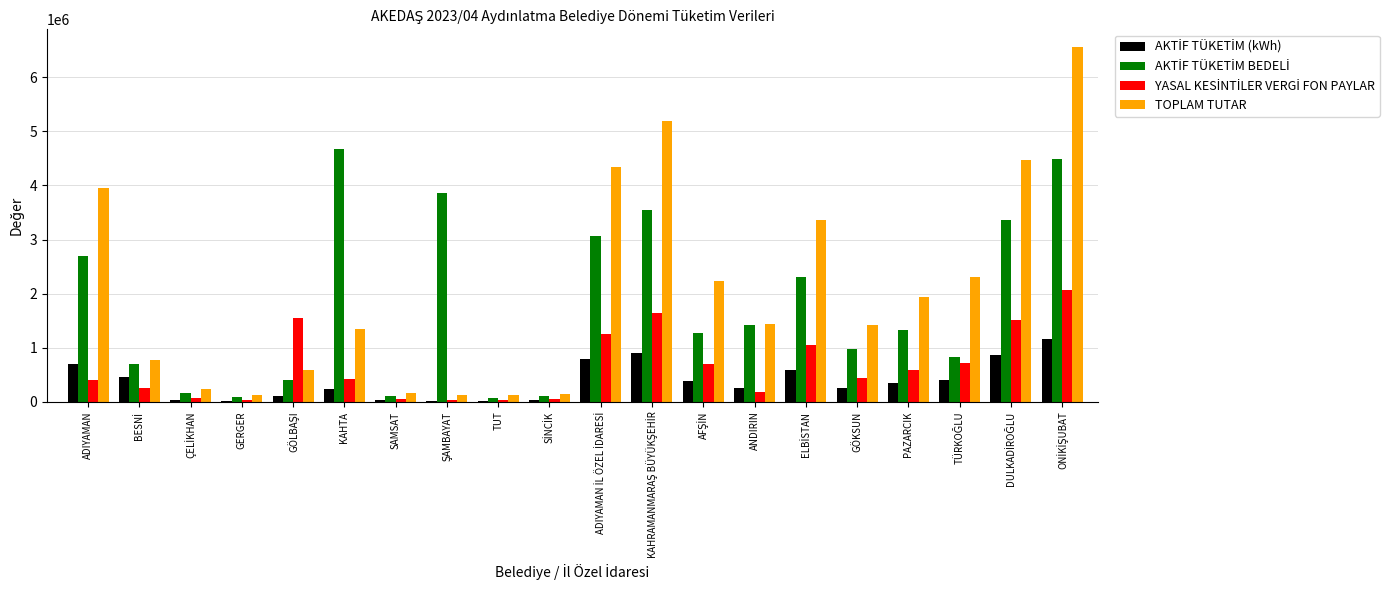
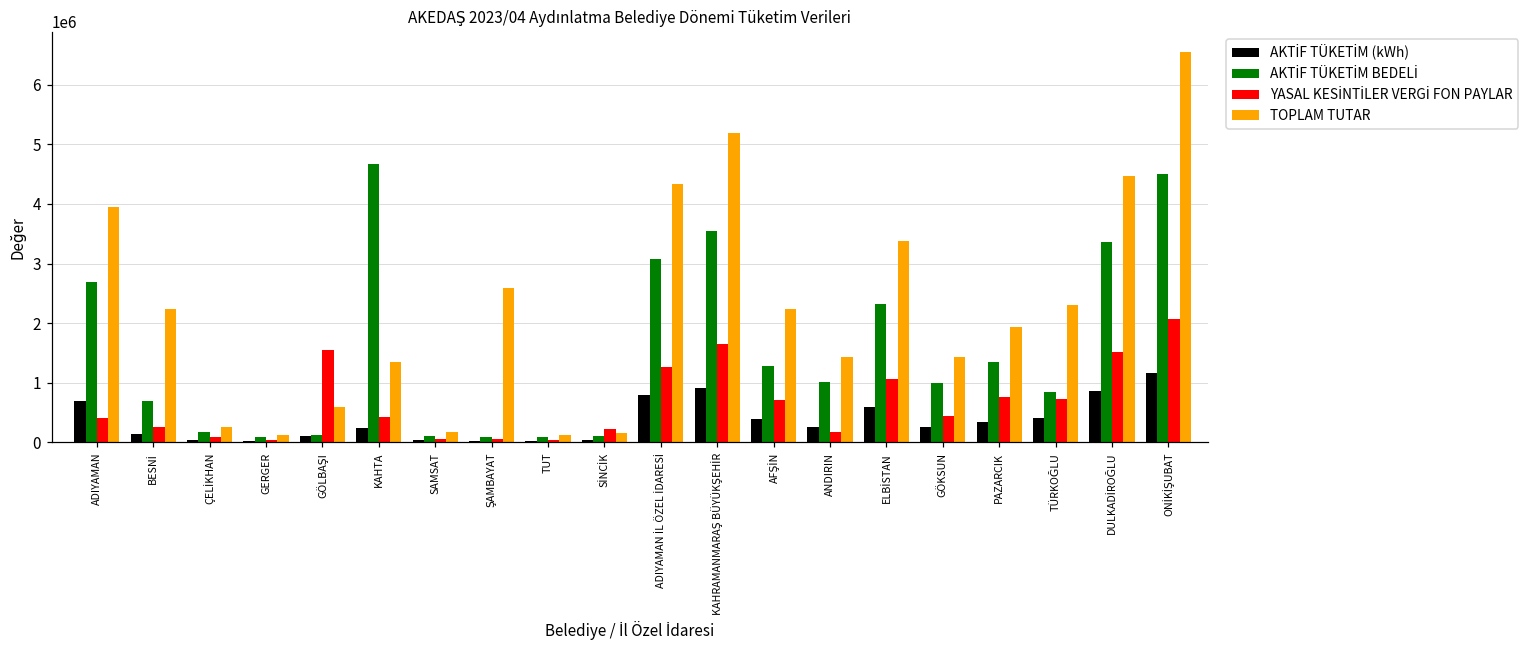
  {
    "AKTİF TÜKETİM (kWh)": {
      "ADIYAMAN": 700000,
-     "BESNİ": 500000,
+     "BESNİ": 100000,
      "GÖLBAŞI": 100000,
      "KAHTA": 200000,
      "ADIYAMAN İL ÖZEL İDARESİ": 800000,
      "KAHRAMANMARAŞ BÜYÜKŞEHİR": 900000,
      "AFŞİN": 400000,
      "ANDIRIN": 300000,
      "ELBİSTAN": 600000,
      "GÖKSUN": 300000,
      "PAZARCIK": 300000,
      "TÜRKOĞLU": 400000,
      "DULKADİROĞLU": 900000,
      "ONİKİŞUBAT": 1200000
    },
    "AKTİF TÜKETİM BEDELİ": {
      "ADIYAMAN": 2700000,
      "BESNİ": 700000,
      "ÇELİKHAN": 200000,
      "GERGER": 100000,
-     "GÖLBAŞI": 400000,
+     "GÖLBAŞI": 100000,
      "KAHTA": 4700000,
      "SAMSAT": 100000,
-     "ŞAMBAYAT": 3900000,
+     "ŞAMBAYAT": 100000,
      "TUT": 100000,
      "SİNCİK": 100000,
      "ADIYAMAN İL ÖZEL İDARESİ": 3100000,
      "KAHRAMANMARAŞ BÜYÜKŞEHİR": 3500000,
      "AFŞİN": 1300000,
-     "ANDIRIN": 1400000,
+     "ANDIRIN": 1000000,
      "ELBİSTAN": 2300000,
      "GÖKSUN": 1000000,
      "PAZARCIK": 1300000,
      "TÜRKOĞLU": 800000,
      "DULKADİROĞLU": 3400000,
      "ONİKİŞUBAT": 4500000
    },
    "YASAL KESİNTİLER VERGİ FON PAYLAR": {
      "ADIYAMAN": 400000,
      "BESNİ": 200000,
      "ÇELİKHAN": 100000,
      "GÖLBAŞI": 1500000,
      "KAHTA": 400000,
      "SAMSAT": 100000,
-     "SİNCİK": 0,
+     "SİNCİK": 200000,
      "ADIYAMAN İL ÖZEL İDARESİ": 1300000,
      "KAHRAMANMARAŞ BÜYÜKŞEHİR": 1600000,
      "AFŞİN": 700000,
      "ANDIRIN": 200000,
      "ELBİSTAN": 1100000,
      "GÖKSUN": 400000,
-     "PAZARCIK": 600000,
+     "PAZARCIK": 800000,
      "TÜRKOĞLU": 700000,
      "DULKADİROĞLU": 1500000,
      "ONİKİŞUBAT": 2100000
    },
    "TOPLAM TUTAR": {
      "ADIYAMAN": 4000000,
-     "BESNİ": 800000,
+     "BESNİ": 2200000,
      "ÇELİKHAN": 200000,
      "GERGER": 100000,
      "GÖLBAŞI": 600000,
      "KAHTA": 1300000,
      "SAMSAT": 200000,
-     "ŞAMBAYAT": 100000,
+     "ŞAMBAYAT": 2600000,
      "TUT": 100000,
      "SİNCİK": 200000,
      "ADIYAMAN İL ÖZEL İDARESİ": 4300000,
      "KAHRAMANMARAŞ BÜYÜKŞEHİR": 5200000,
      "AFŞİN": 2200000,
      "ANDIRIN": 1400000,
      "ELBİSTAN": 3400000,
      "GÖKSUN": 1400000,
      "PAZARCIK": 1900000,
      "TÜRKOĞLU": 2300000,
      "DULKADİROĞLU": 4500000,
      "ONİKİŞUBAT": 6600000
    }
  }
